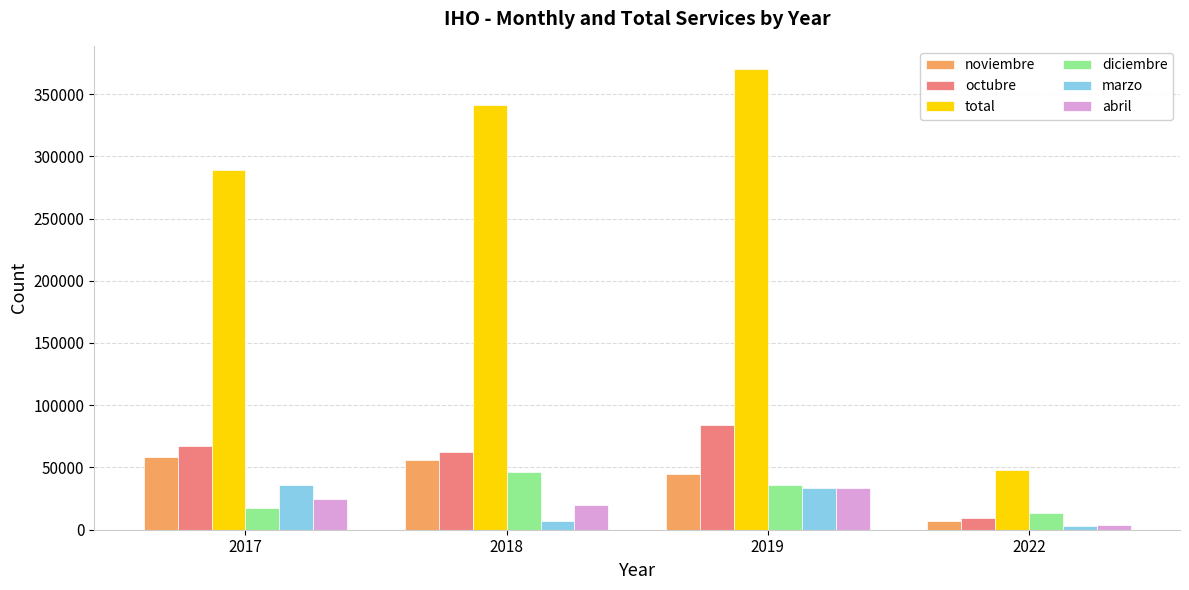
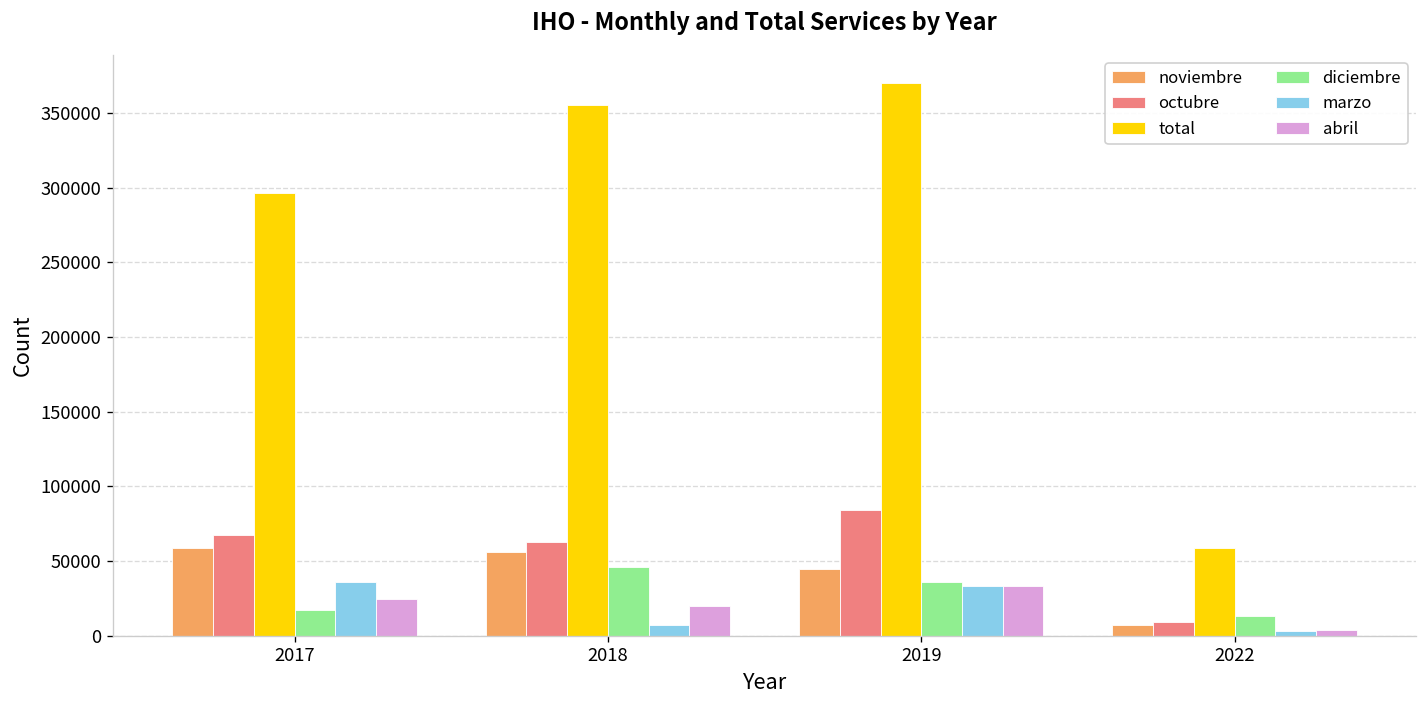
  {
    "total": {
-     "2017": 289000,
-     "2018": 341000,
+     "2017": 296000,
+     "2018": 355000,
      "2019": 370000,
-     "2022": 48000
+     "2022": 58000
    },
    "diciembre": {
      "2017": 17000,
      "2018": 46000,
      "2019": 36000,
      "2022": 13000
    },
    "marzo": {
      "2017": 36000,
      "2018": 7000,
      "2019": 33000,
      "2022": 3000
    },
    "abril": {
      "2017": 24000,
      "2018": 20000,
      "2019": 33000,
      "2022": 4000
    }
  }
